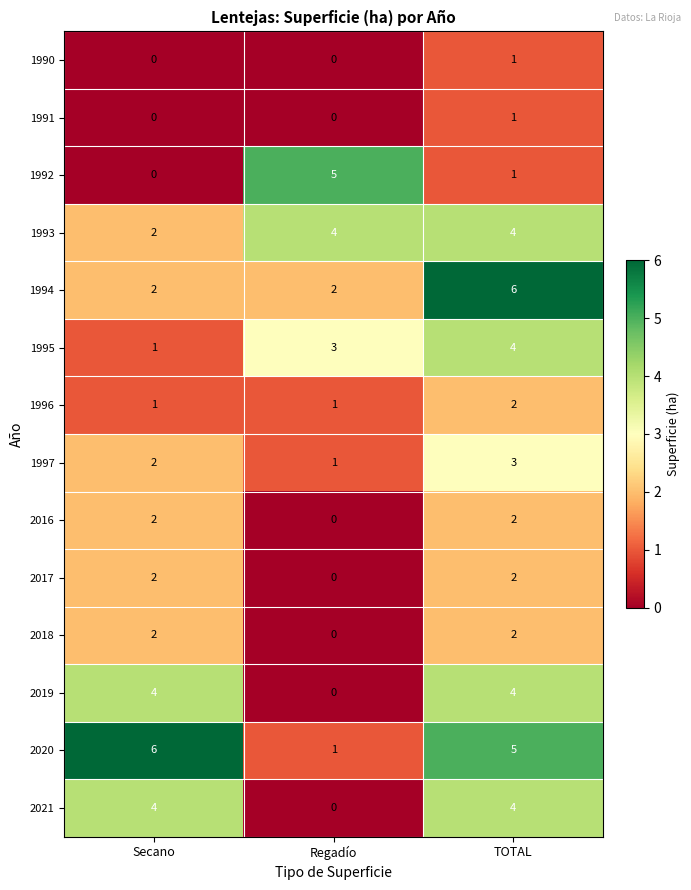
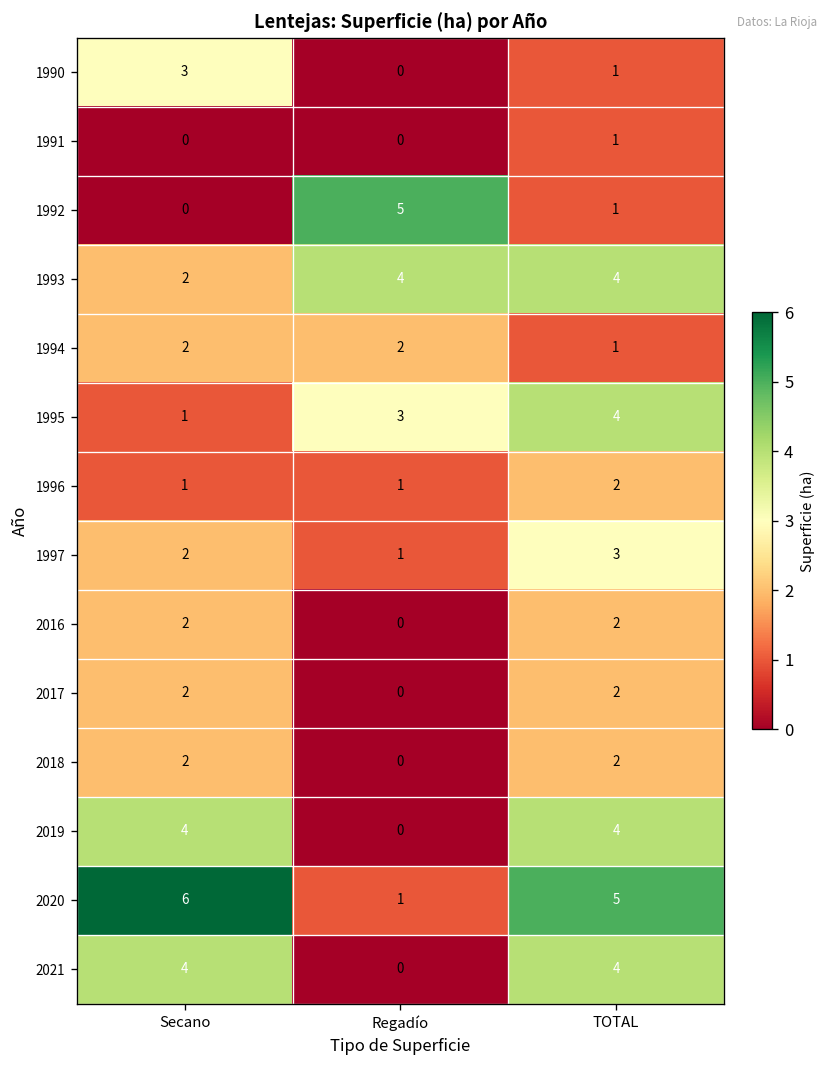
  {
    "1990": {
-     "Secano": 0,
+     "Secano": 3,
      "Regadío": 0,
      "TOTAL": 1
    },
    "1991": {
      "Secano": 0,
      "Regadío": 0,
      "TOTAL": 1
    },
    "1992": {
      "Secano": 0,
      "Regadío": 5,
      "TOTAL": 1
    },
    "1993": {
      "Secano": 2,
      "Regadío": 4,
      "TOTAL": 4
    },
    "1994": {
      "Secano": 2,
      "Regadío": 2,
-     "TOTAL": 6
+     "TOTAL": 1
    },
    "1995": {
      "Secano": 1,
      "Regadío": 3,
      "TOTAL": 4
    },
    "1996": {
      "Secano": 1,
      "Regadío": 1,
      "TOTAL": 2
    },
    "1997": {
      "Secano": 2,
      "Regadío": 1,
      "TOTAL": 3
    },
    "2016": {
      "Secano": 2,
      "Regadío": 0,
      "TOTAL": 2
    },
    "2017": {
      "Secano": 2,
      "Regadío": 0,
      "TOTAL": 2
    },
    "2018": {
      "Secano": 2,
      "Regadío": 0,
      "TOTAL": 2
    },
    "2019": {
      "Secano": 4,
      "Regadío": 0,
      "TOTAL": 4
    },
    "2020": {
      "Secano": 6,
      "Regadío": 1,
      "TOTAL": 5
    },
    "2021": {
      "Secano": 4,
      "Regadío": 0,
      "TOTAL": 4
    }
  }
